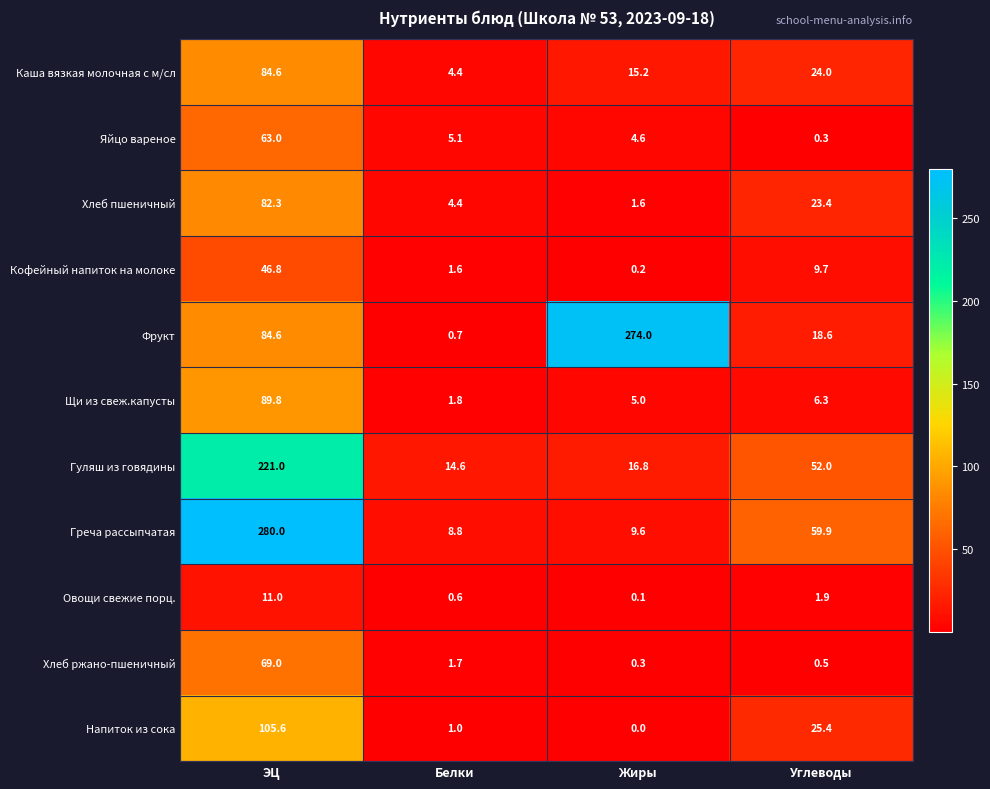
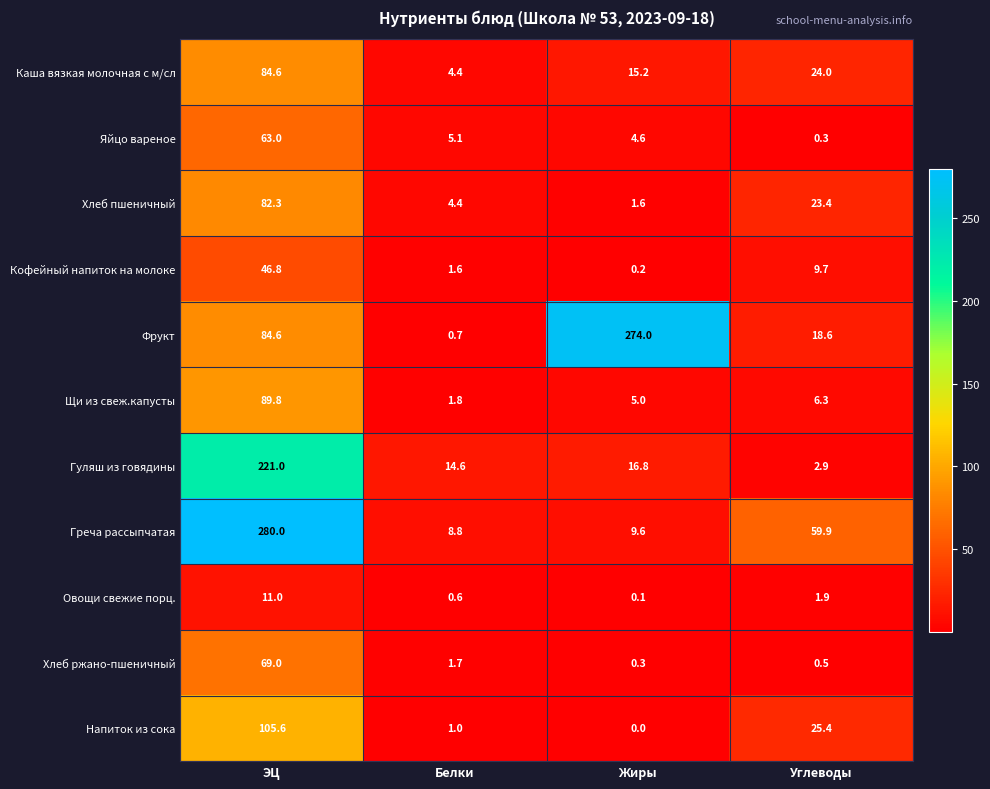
  {
    "Каша вязкая молочная с м/сл": {
      "ЭЦ": 84.6,
      "Белки": 4.4,
      "Жиры": 15.2,
      "Углеводы": 24.0
    },
    "Яйцо вареное": {
      "ЭЦ": 63.0,
      "Белки": 5.1,
      "Жиры": 4.6,
      "Углеводы": 0.3
    },
    "Хлеб пшеничный": {
      "ЭЦ": 82.3,
      "Белки": 4.4,
      "Жиры": 1.6,
      "Углеводы": 23.4
    },
    "Кофейный напиток на молоке": {
      "ЭЦ": 46.8,
      "Белки": 1.6,
      "Жиры": 0.2,
      "Углеводы": 9.7
    },
    "Фрукт": {
      "ЭЦ": 84.6,
      "Белки": 0.7,
      "Жиры": 274.0,
      "Углеводы": 18.6
    },
    "Щи из свеж.капусты": {
      "ЭЦ": 89.8,
      "Белки": 1.8,
      "Жиры": 5.0,
      "Углеводы": 6.3
    },
    "Гуляш из говядины": {
      "ЭЦ": 221.0,
      "Белки": 14.6,
      "Жиры": 16.8,
-     "Углеводы": 52.0
+     "Углеводы": 2.9
    },
    "Греча рассыпчатая": {
      "ЭЦ": 280.0,
      "Белки": 8.8,
      "Жиры": 9.6,
      "Углеводы": 59.9
    },
    "Овощи свежие порц.": {
      "ЭЦ": 11.0,
      "Белки": 0.6,
      "Жиры": 0.1,
      "Углеводы": 1.9
    },
    "Хлеб ржано-пшеничный": {
      "ЭЦ": 69.0,
      "Белки": 1.7,
      "Жиры": 0.3,
      "Углеводы": 0.5
    },
    "Напиток из сока": {
      "ЭЦ": 105.6,
      "Белки": 1.0,
      "Жиры": 0.0,
      "Углеводы": 25.4
    }
  }
